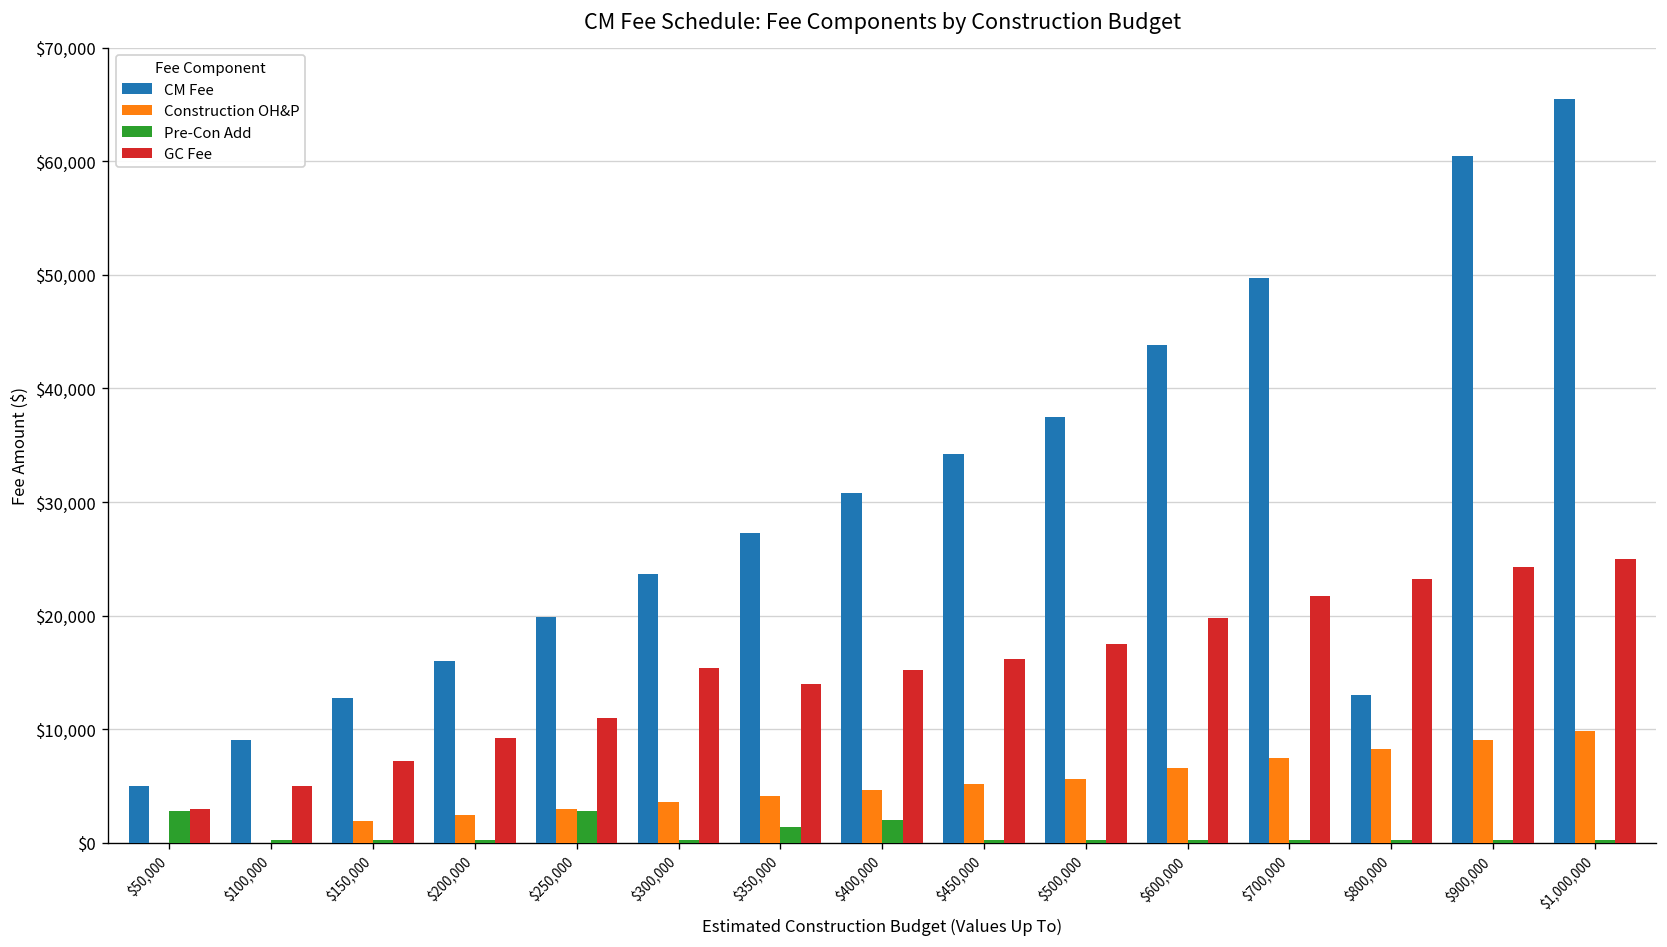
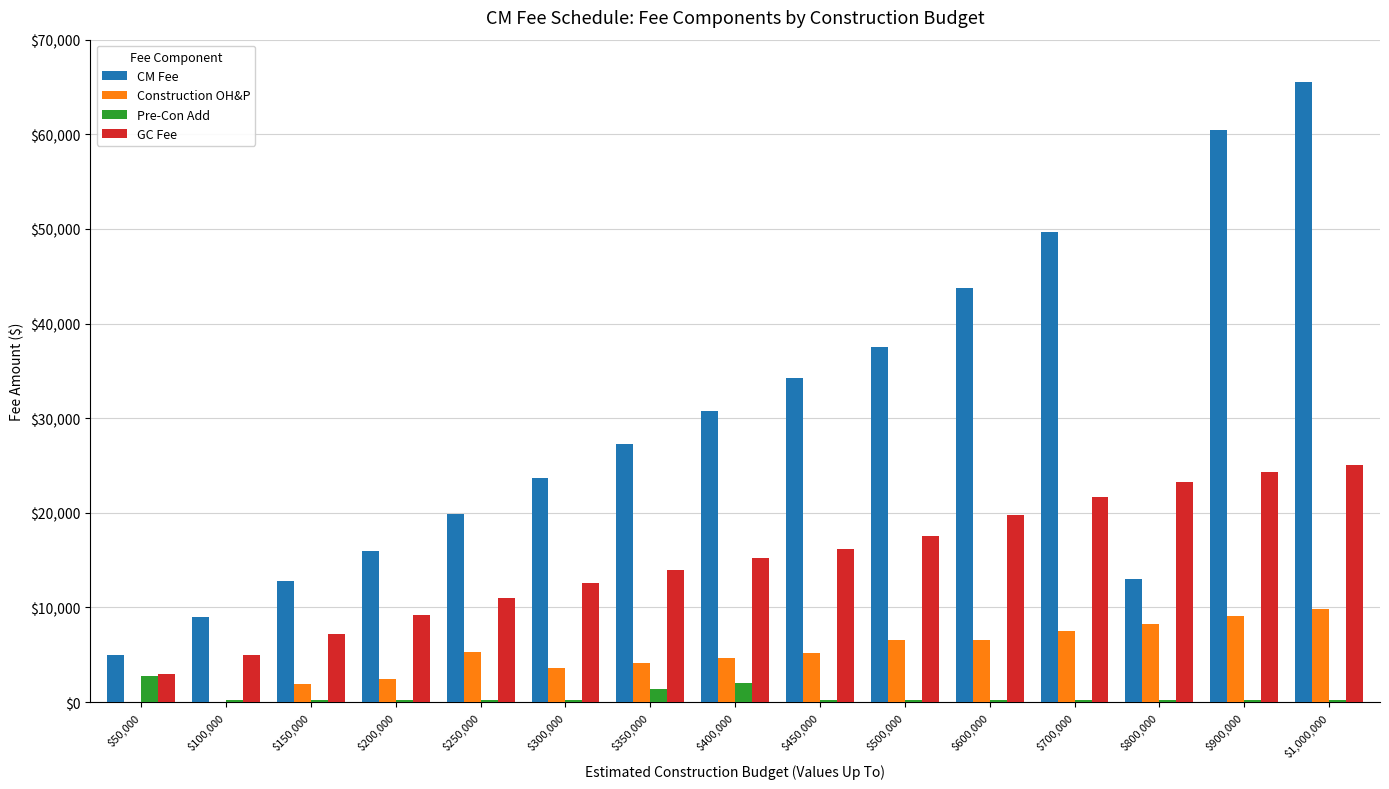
  {
    "CM Fee": {
      "$50,000": "$5,000",
      "$100,000": "$9,000",
      "$150,000": "$13,000",
      "$200,000": "$16,000",
      "$250,000": "$20,000",
      "$300,000": "$24,000",
      "$350,000": "$27,000",
      "$400,000": "$31,000",
      "$450,000": "$34,000",
      "$500,000": "$38,000",
      "$600,000": "$44,000",
      "$700,000": "$50,000",
      "$800,000": "$13,000",
      "$900,000": "$60,000",
      "$1,000,000": "$66,000"
    },
    "Construction OH&P": {
      "$50,000": "$0",
      "$100,000": "$0",
      "$150,000": "$2,000",
      "$200,000": "$2,000",
-     "$250,000": "$3,000",
+     "$250,000": "$5,000",
      "$300,000": "$4,000",
      "$350,000": "$4,000",
      "$400,000": "$5,000",
      "$450,000": "$5,000",
-     "$500,000": "$6,000",
+     "$500,000": "$7,000",
      "$600,000": "$7,000",
      "$700,000": "$7,000",
      "$800,000": "$8,000",
      "$900,000": "$9,000",
      "$1,000,000": "$10,000"
    },
    "Pre-Con Add": {
      "$50,000": "$3,000",
-     "$250,000": "$3,000",
+     "$250,000": "$0",
      "$350,000": "$1,000",
      "$400,000": "$2,000"
    },
    "GC Fee": {
      "$50,000": "$3,000",
      "$100,000": "$5,000",
      "$150,000": "$7,000",
      "$200,000": "$9,000",
      "$250,000": "$11,000",
-     "$300,000": "$15,000",
+     "$300,000": "$13,000",
      "$350,000": "$14,000",
      "$400,000": "$15,000",
      "$450,000": "$16,000",
      "$500,000": "$18,000",
      "$600,000": "$20,000",
      "$700,000": "$22,000",
      "$800,000": "$23,000",
      "$900,000": "$24,000",
      "$1,000,000": "$25,000"
    }
  }
